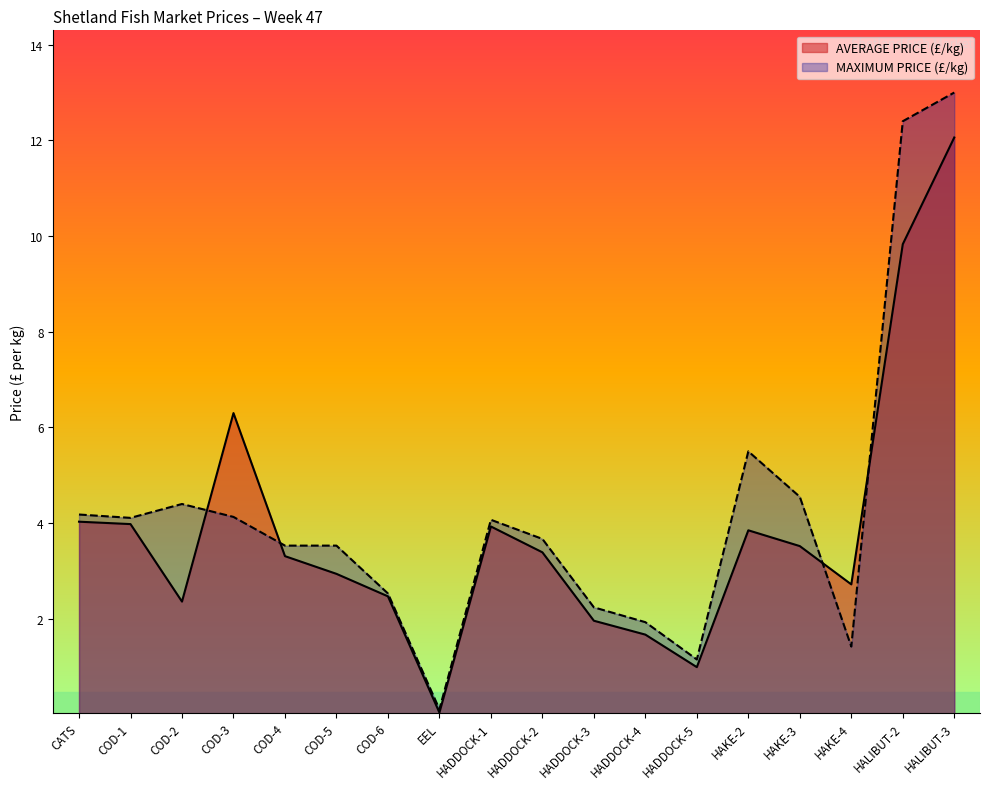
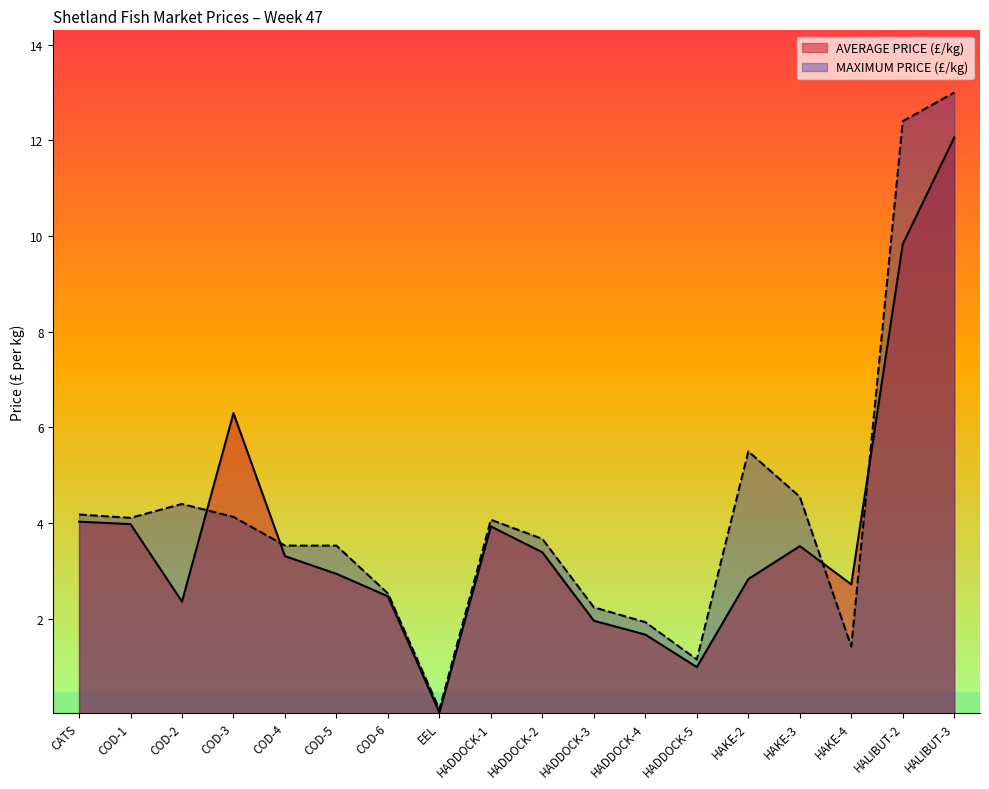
  {
    "AVERAGE PRICE (£/kg)": {
      "CATS": 4.0,
      "COD-1": 4.0,
      "COD-2": 2.4,
      "COD-3": 6.3,
      "COD-4": 3.3,
      "COD-5": 2.9,
      "COD-6": 2.5,
      "HADDOCK-1": 3.9,
      "HADDOCK-2": 3.4,
      "HADDOCK-3": 2.0,
      "HADDOCK-4": 1.7,
      "HADDOCK-5": 1.0,
-     "HAKE-2": 3.9,
+     "HAKE-2": 2.8,
      "HAKE-3": 3.5,
      "HAKE-4": 2.7,
      "HALIBUT-2": 9.8,
      "HALIBUT-3": 12.1
    },
    "MAXIMUM PRICE (£/kg)": {
      "CATS": 4.2,
      "COD-1": 4.1,
      "COD-2": 4.4,
      "COD-3": 4.1,
      "COD-4": 3.5,
      "COD-5": 3.5,
      "COD-6": 2.5,
      "HADDOCK-1": 4.1,
      "HADDOCK-2": 3.7,
      "HADDOCK-3": 2.2,
      "HADDOCK-4": 1.9,
      "HADDOCK-5": 1.2,
      "HAKE-2": 5.5,
      "HAKE-3": 4.6,
      "HAKE-4": 1.4,
      "HALIBUT-2": 12.4,
      "HALIBUT-3": 13.0
    }
  }
